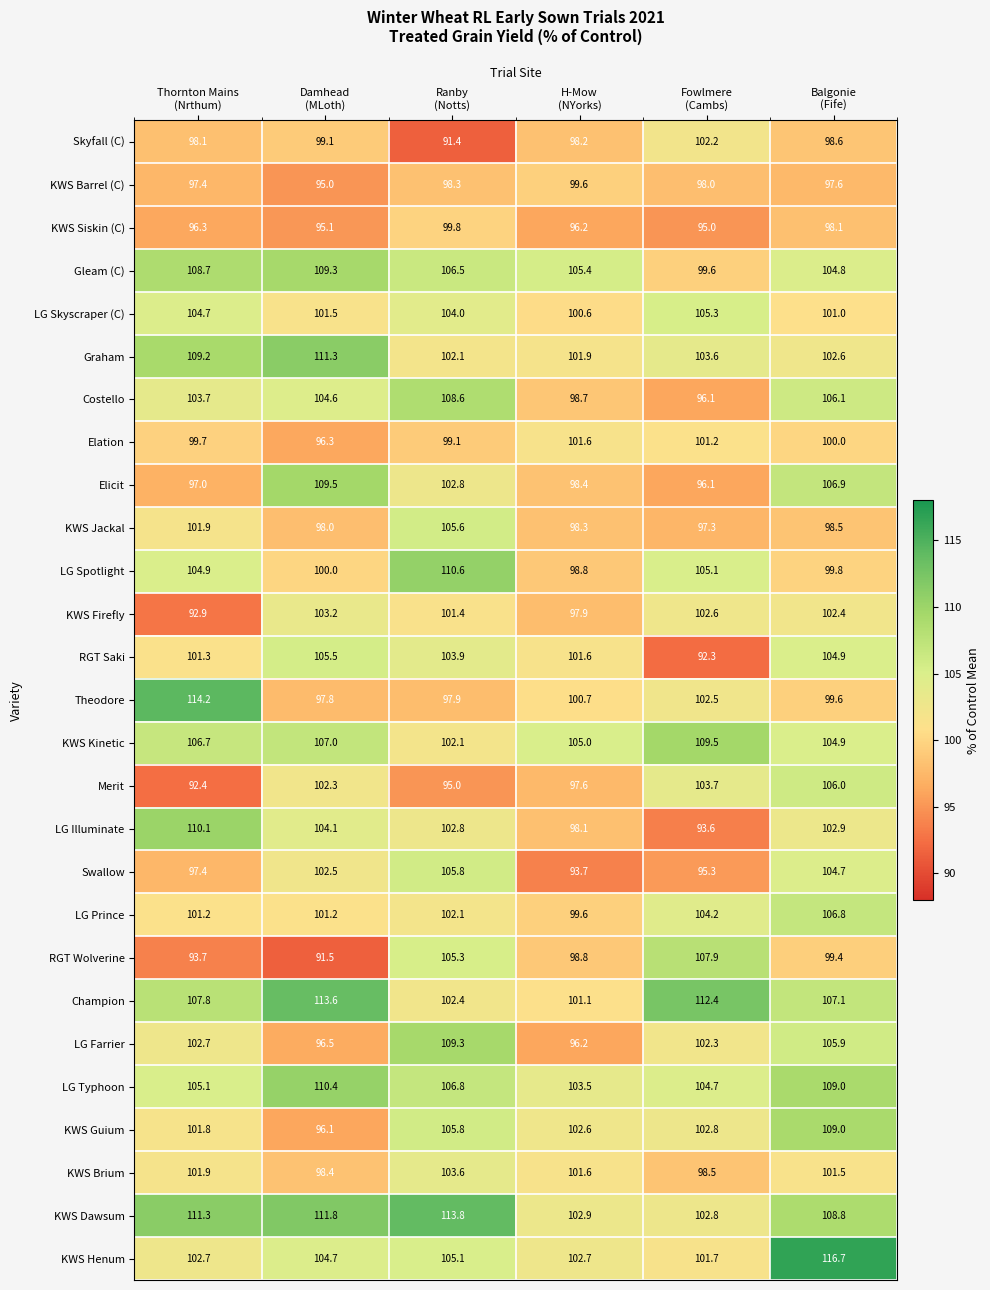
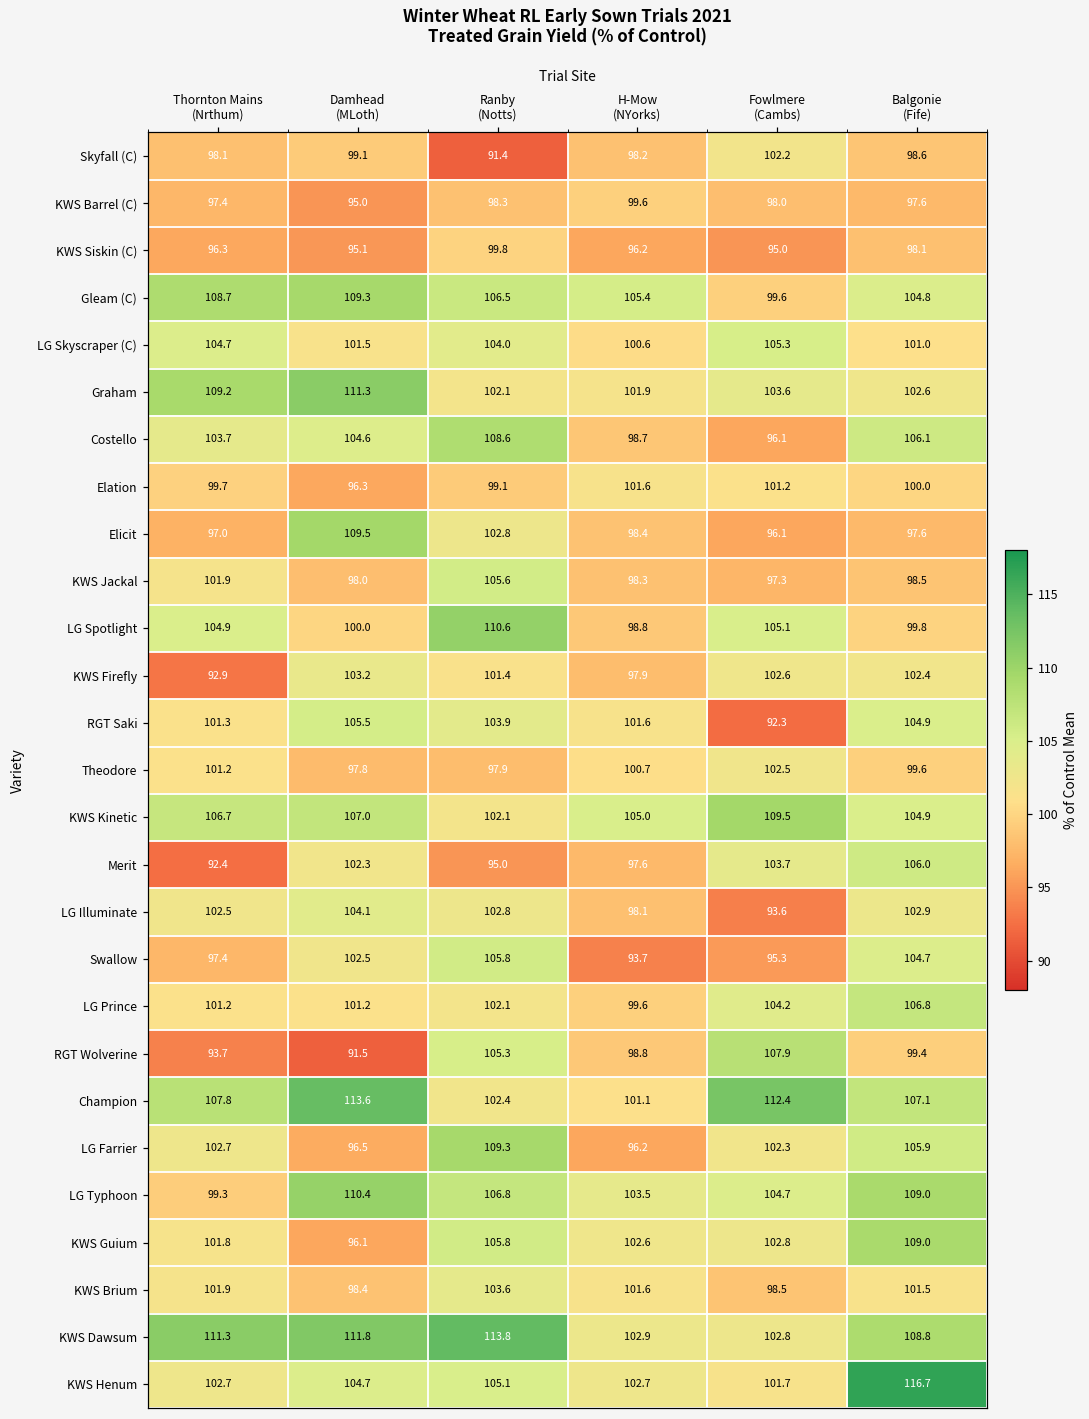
  {
    "Skyfall (C)": {
      "Thornton Mains (Nrthum)": 98.1,
      "Damhead (MLoth)": 99.1,
      "Ranby (Notts)": 91.4,
      "H-Mow (NYorks)": 98.2,
      "Fowlmere (Cambs)": 102.2,
      "Balgonie (Fife)": 98.6
    },
    "KWS Barrel (C)": {
      "Thornton Mains (Nrthum)": 97.4,
      "Damhead (MLoth)": 95.0,
      "Ranby (Notts)": 98.3,
      "H-Mow (NYorks)": 99.6,
      "Fowlmere (Cambs)": 98.0,
      "Balgonie (Fife)": 97.6
    },
    "KWS Siskin (C)": {
      "Thornton Mains (Nrthum)": 96.3,
      "Damhead (MLoth)": 95.1,
      "Ranby (Notts)": 99.8,
      "H-Mow (NYorks)": 96.2,
      "Fowlmere (Cambs)": 95.0,
      "Balgonie (Fife)": 98.1
    },
    "Gleam (C)": {
      "Thornton Mains (Nrthum)": 108.7,
      "Damhead (MLoth)": 109.3,
      "Ranby (Notts)": 106.5,
      "H-Mow (NYorks)": 105.4,
      "Fowlmere (Cambs)": 99.6,
      "Balgonie (Fife)": 104.8
    },
    "LG Skyscraper (C)": {
      "Thornton Mains (Nrthum)": 104.7,
      "Damhead (MLoth)": 101.5,
      "Ranby (Notts)": 104.0,
      "H-Mow (NYorks)": 100.6,
      "Fowlmere (Cambs)": 105.3,
      "Balgonie (Fife)": 101.0
    },
    "Graham": {
      "Thornton Mains (Nrthum)": 109.2,
      "Damhead (MLoth)": 111.3,
      "Ranby (Notts)": 102.1,
      "H-Mow (NYorks)": 101.9,
      "Fowlmere (Cambs)": 103.6,
      "Balgonie (Fife)": 102.6
    },
    "Costello": {
      "Thornton Mains (Nrthum)": 103.7,
      "Damhead (MLoth)": 104.6,
      "Ranby (Notts)": 108.6,
      "H-Mow (NYorks)": 98.7,
      "Fowlmere (Cambs)": 96.1,
      "Balgonie (Fife)": 106.1
    },
    "Elation": {
      "Thornton Mains (Nrthum)": 99.7,
      "Damhead (MLoth)": 96.3,
      "Ranby (Notts)": 99.1,
      "H-Mow (NYorks)": 101.6,
      "Fowlmere (Cambs)": 101.2,
      "Balgonie (Fife)": 100.0
    },
    "Elicit": {
      "Thornton Mains (Nrthum)": 97.0,
      "Damhead (MLoth)": 109.5,
      "Ranby (Notts)": 102.8,
      "H-Mow (NYorks)": 98.4,
      "Fowlmere (Cambs)": 96.1,
-     "Balgonie (Fife)": 106.9
+     "Balgonie (Fife)": 97.6
    },
    "KWS Jackal": {
      "Thornton Mains (Nrthum)": 101.9,
      "Damhead (MLoth)": 98.0,
      "Ranby (Notts)": 105.6,
      "H-Mow (NYorks)": 98.3,
      "Fowlmere (Cambs)": 97.3,
      "Balgonie (Fife)": 98.5
    },
    "LG Spotlight": {
      "Thornton Mains (Nrthum)": 104.9,
      "Damhead (MLoth)": 100.0,
      "Ranby (Notts)": 110.6,
      "H-Mow (NYorks)": 98.8,
      "Fowlmere (Cambs)": 105.1,
      "Balgonie (Fife)": 99.8
    },
    "KWS Firefly": {
      "Thornton Mains (Nrthum)": 92.9,
      "Damhead (MLoth)": 103.2,
      "Ranby (Notts)": 101.4,
      "H-Mow (NYorks)": 97.9,
      "Fowlmere (Cambs)": 102.6,
      "Balgonie (Fife)": 102.4
    },
    "RGT Saki": {
      "Thornton Mains (Nrthum)": 101.3,
      "Damhead (MLoth)": 105.5,
      "Ranby (Notts)": 103.9,
      "H-Mow (NYorks)": 101.6,
      "Fowlmere (Cambs)": 92.3,
      "Balgonie (Fife)": 104.9
    },
    "Theodore": {
-     "Thornton Mains (Nrthum)": 114.2,
+     "Thornton Mains (Nrthum)": 101.2,
      "Damhead (MLoth)": 97.8,
      "Ranby (Notts)": 97.9,
      "H-Mow (NYorks)": 100.7,
      "Fowlmere (Cambs)": 102.5,
      "Balgonie (Fife)": 99.6
    },
    "KWS Kinetic": {
      "Thornton Mains (Nrthum)": 106.7,
      "Damhead (MLoth)": 107.0,
      "Ranby (Notts)": 102.1,
      "H-Mow (NYorks)": 105.0,
      "Fowlmere (Cambs)": 109.5,
      "Balgonie (Fife)": 104.9
    },
    "Merit": {
      "Thornton Mains (Nrthum)": 92.4,
      "Damhead (MLoth)": 102.3,
      "Ranby (Notts)": 95.0,
      "H-Mow (NYorks)": 97.6,
      "Fowlmere (Cambs)": 103.7,
      "Balgonie (Fife)": 106.0
    },
    "LG Illuminate": {
-     "Thornton Mains (Nrthum)": 110.1,
+     "Thornton Mains (Nrthum)": 102.5,
      "Damhead (MLoth)": 104.1,
      "Ranby (Notts)": 102.8,
      "H-Mow (NYorks)": 98.1,
      "Fowlmere (Cambs)": 93.6,
      "Balgonie (Fife)": 102.9
    },
    "Swallow": {
      "Thornton Mains (Nrthum)": 97.4,
      "Damhead (MLoth)": 102.5,
      "Ranby (Notts)": 105.8,
      "H-Mow (NYorks)": 93.7,
      "Fowlmere (Cambs)": 95.3,
      "Balgonie (Fife)": 104.7
    },
    "LG Prince": {
      "Thornton Mains (Nrthum)": 101.2,
      "Damhead (MLoth)": 101.2,
      "Ranby (Notts)": 102.1,
      "H-Mow (NYorks)": 99.6,
      "Fowlmere (Cambs)": 104.2,
      "Balgonie (Fife)": 106.8
    },
    "RGT Wolverine": {
      "Thornton Mains (Nrthum)": 93.7,
      "Damhead (MLoth)": 91.5,
      "Ranby (Notts)": 105.3,
      "H-Mow (NYorks)": 98.8,
      "Fowlmere (Cambs)": 107.9,
      "Balgonie (Fife)": 99.4
    },
    "Champion": {
      "Thornton Mains (Nrthum)": 107.8,
      "Damhead (MLoth)": 113.6,
      "Ranby (Notts)": 102.4,
      "H-Mow (NYorks)": 101.1,
      "Fowlmere (Cambs)": 112.4,
      "Balgonie (Fife)": 107.1
    },
    "LG Farrier": {
      "Thornton Mains (Nrthum)": 102.7,
      "Damhead (MLoth)": 96.5,
      "Ranby (Notts)": 109.3,
      "H-Mow (NYorks)": 96.2,
      "Fowlmere (Cambs)": 102.3,
      "Balgonie (Fife)": 105.9
    },
    "LG Typhoon": {
-     "Thornton Mains (Nrthum)": 105.1,
+     "Thornton Mains (Nrthum)": 99.3,
      "Damhead (MLoth)": 110.4,
      "Ranby (Notts)": 106.8,
      "H-Mow (NYorks)": 103.5,
      "Fowlmere (Cambs)": 104.7,
      "Balgonie (Fife)": 109.0
    },
    "KWS Guium": {
      "Thornton Mains (Nrthum)": 101.8,
      "Damhead (MLoth)": 96.1,
      "Ranby (Notts)": 105.8,
      "H-Mow (NYorks)": 102.6,
      "Fowlmere (Cambs)": 102.8,
      "Balgonie (Fife)": 109.0
    },
    "KWS Brium": {
      "Thornton Mains (Nrthum)": 101.9,
      "Damhead (MLoth)": 98.4,
      "Ranby (Notts)": 103.6,
      "H-Mow (NYorks)": 101.6,
      "Fowlmere (Cambs)": 98.5,
      "Balgonie (Fife)": 101.5
    },
    "KWS Dawsum": {
      "Thornton Mains (Nrthum)": 111.3,
      "Damhead (MLoth)": 111.8,
      "Ranby (Notts)": 113.8,
      "H-Mow (NYorks)": 102.9,
      "Fowlmere (Cambs)": 102.8,
      "Balgonie (Fife)": 108.8
    },
    "KWS Henum": {
      "Thornton Mains (Nrthum)": 102.7,
      "Damhead (MLoth)": 104.7,
      "Ranby (Notts)": 105.1,
      "H-Mow (NYorks)": 102.7,
      "Fowlmere (Cambs)": 101.7,
      "Balgonie (Fife)": 116.7
    }
  }
